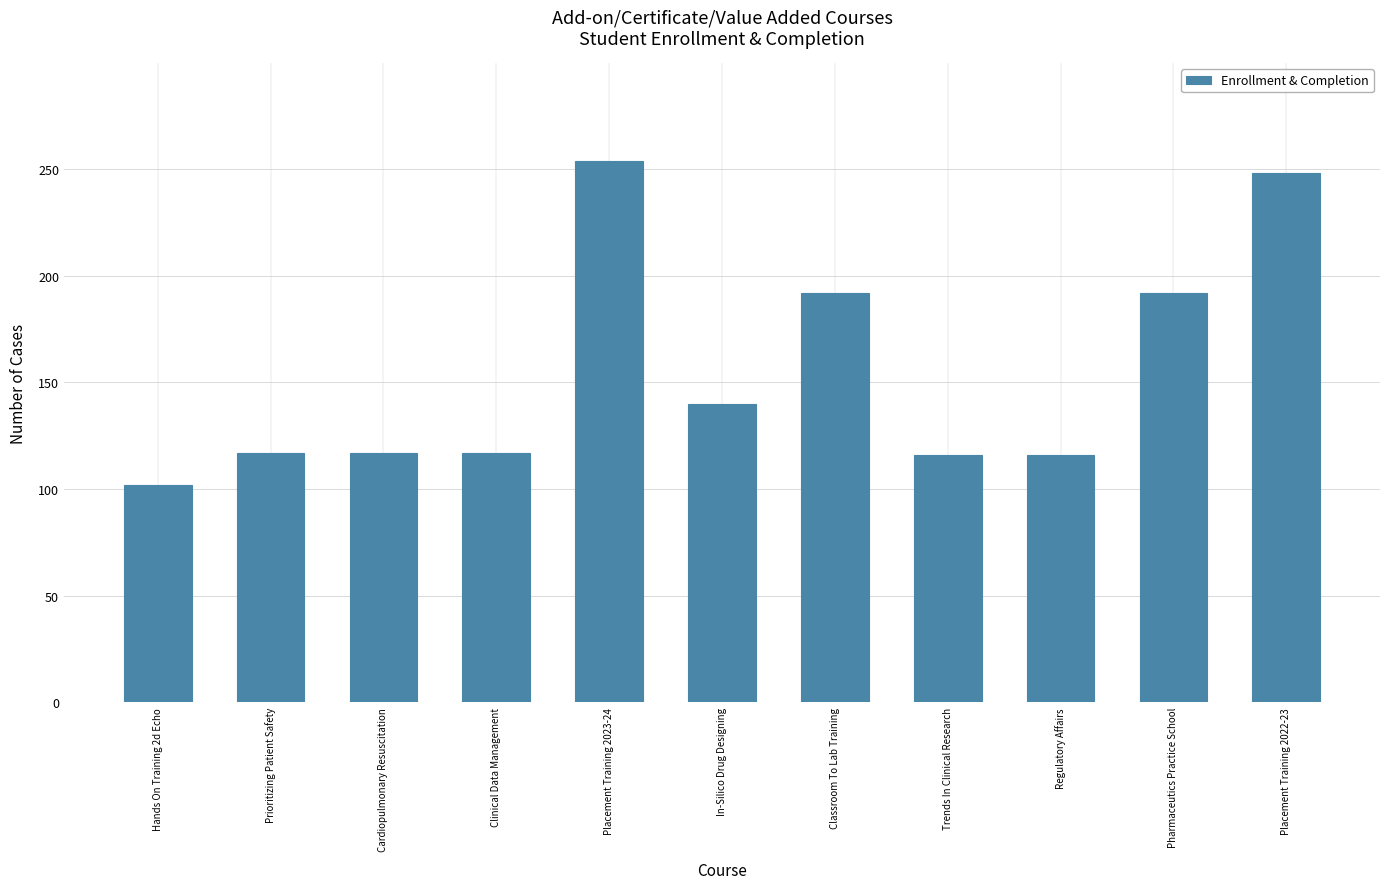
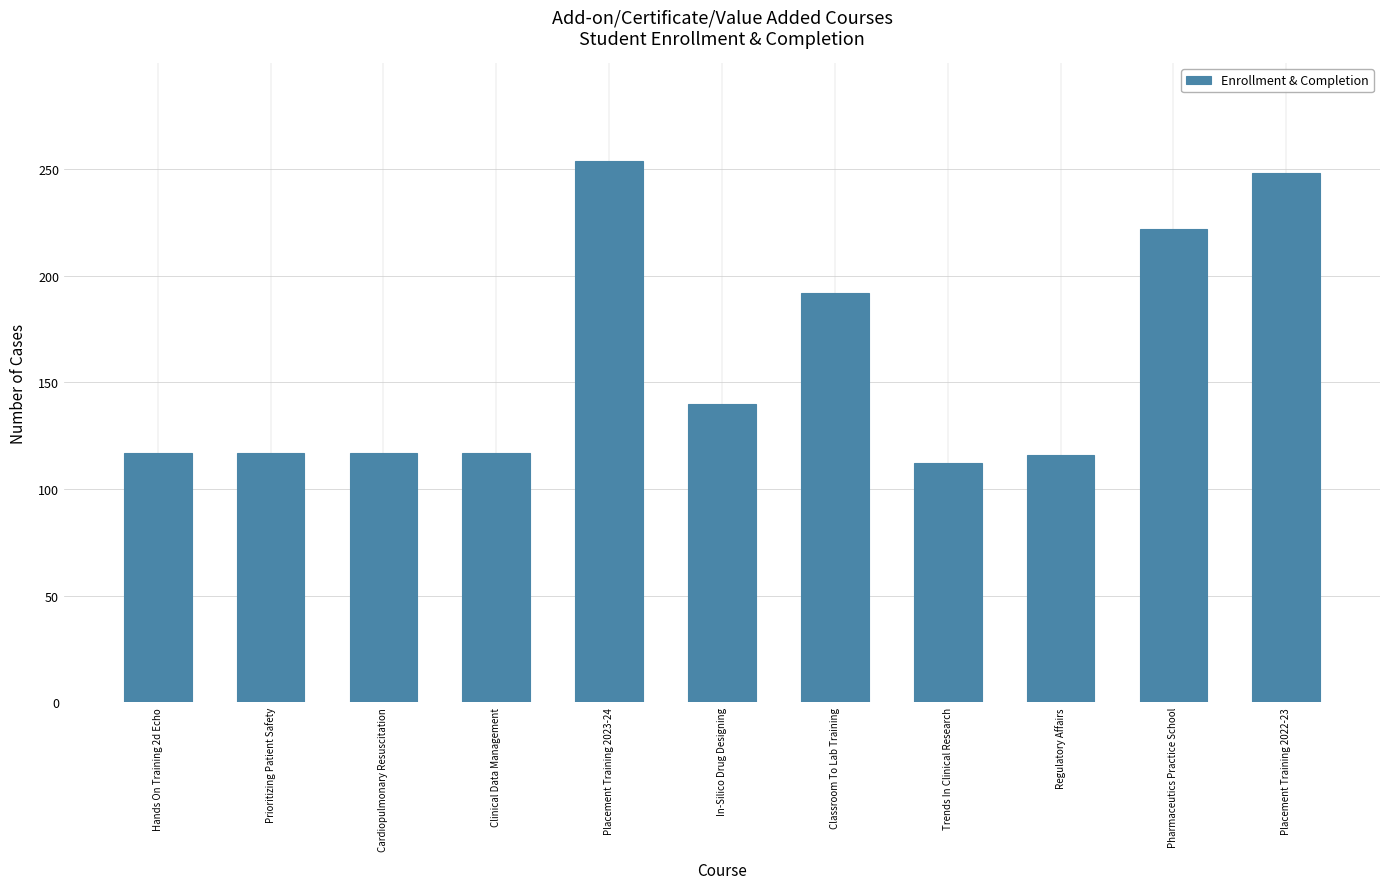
  {
-   "Hands On Training 2d Echo": 102,
+   "Hands On Training 2d Echo": 117,
    "Prioritizing Patient Safety": 117,
    "Cardiopulmonary Resuscitation": 117,
    "Clinical Data Management": 117,
    "Placement Training 2023-24": 254,
    "In-Silico Drug Designing": 140,
    "Classroom To Lab Training": 192,
-   "Trends In Clinical Research": 116,
+   "Trends In Clinical Research": 112,
    "Regulatory Affairs": 116,
-   "Pharmaceutics Practice School": 192,
+   "Pharmaceutics Practice School": 222,
    "Placement Training 2022-23": 248
  }
